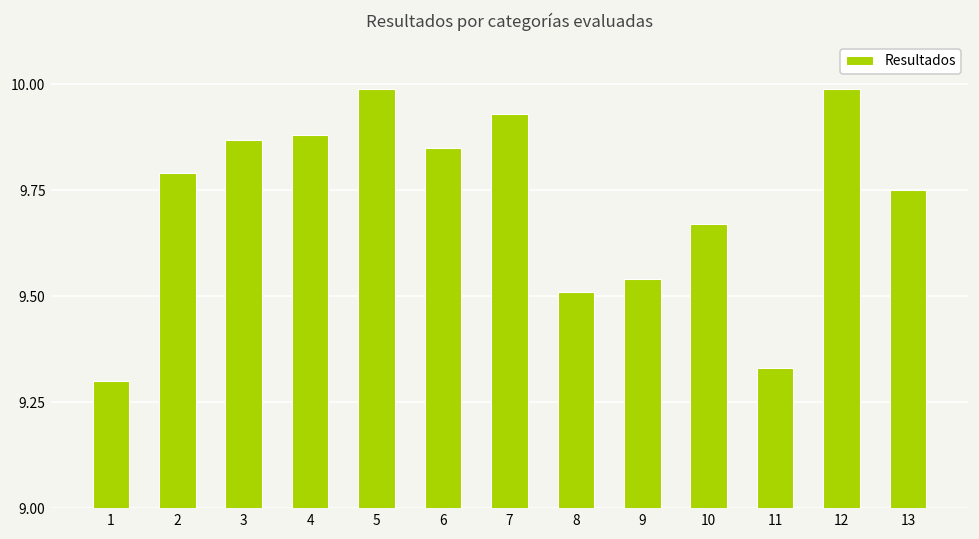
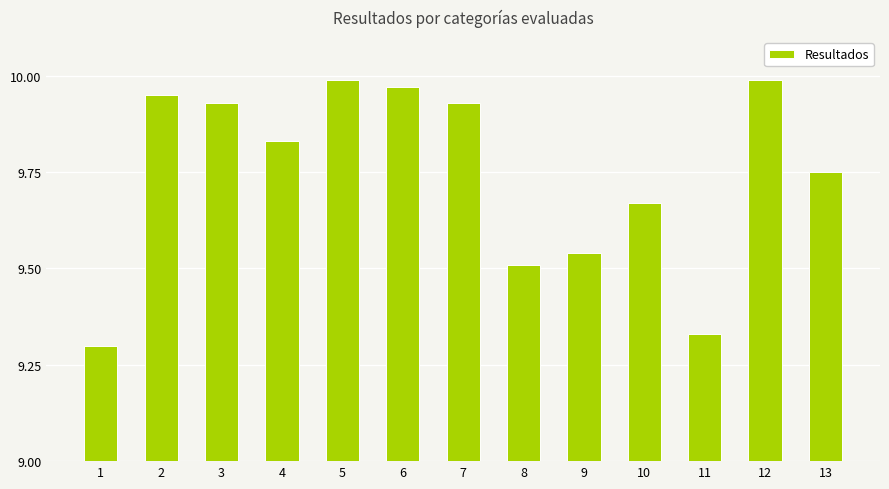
  {
    "1": 9.30,
-   "2": 9.79,
-   "3": 9.87,
-   "4": 9.88,
+   "2": 9.95,
+   "3": 9.93,
+   "4": 9.83,
    "5": 9.99,
-   "6": 9.85,
+   "6": 9.97,
    "7": 9.93,
    "8": 9.51,
    "9": 9.54,
    "10": 9.67,
    "11": 9.33,
    "12": 9.99,
    "13": 9.75
  }
